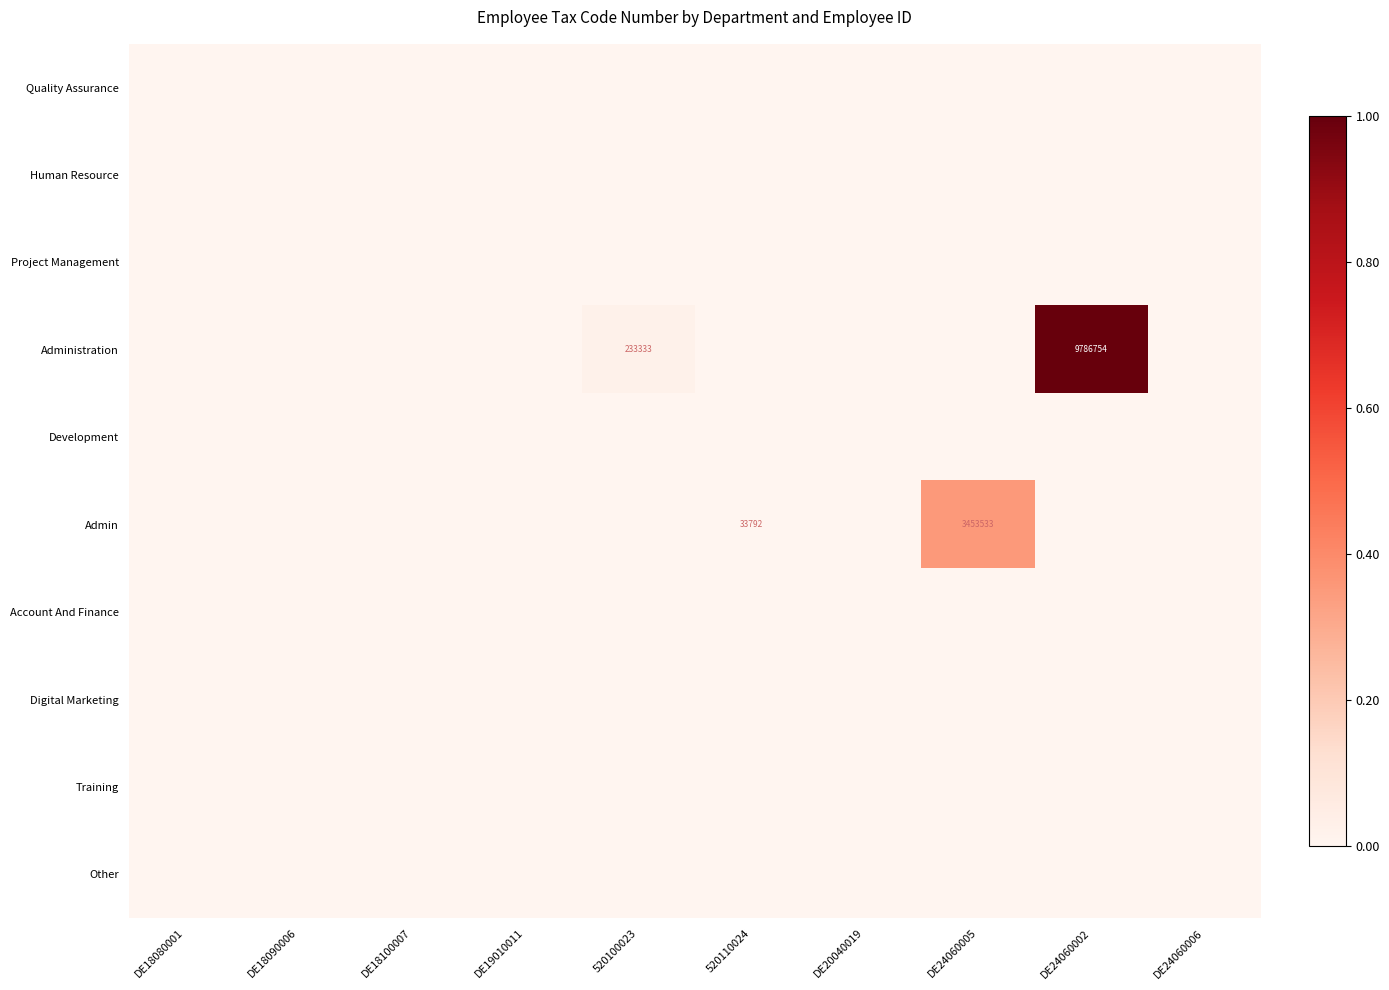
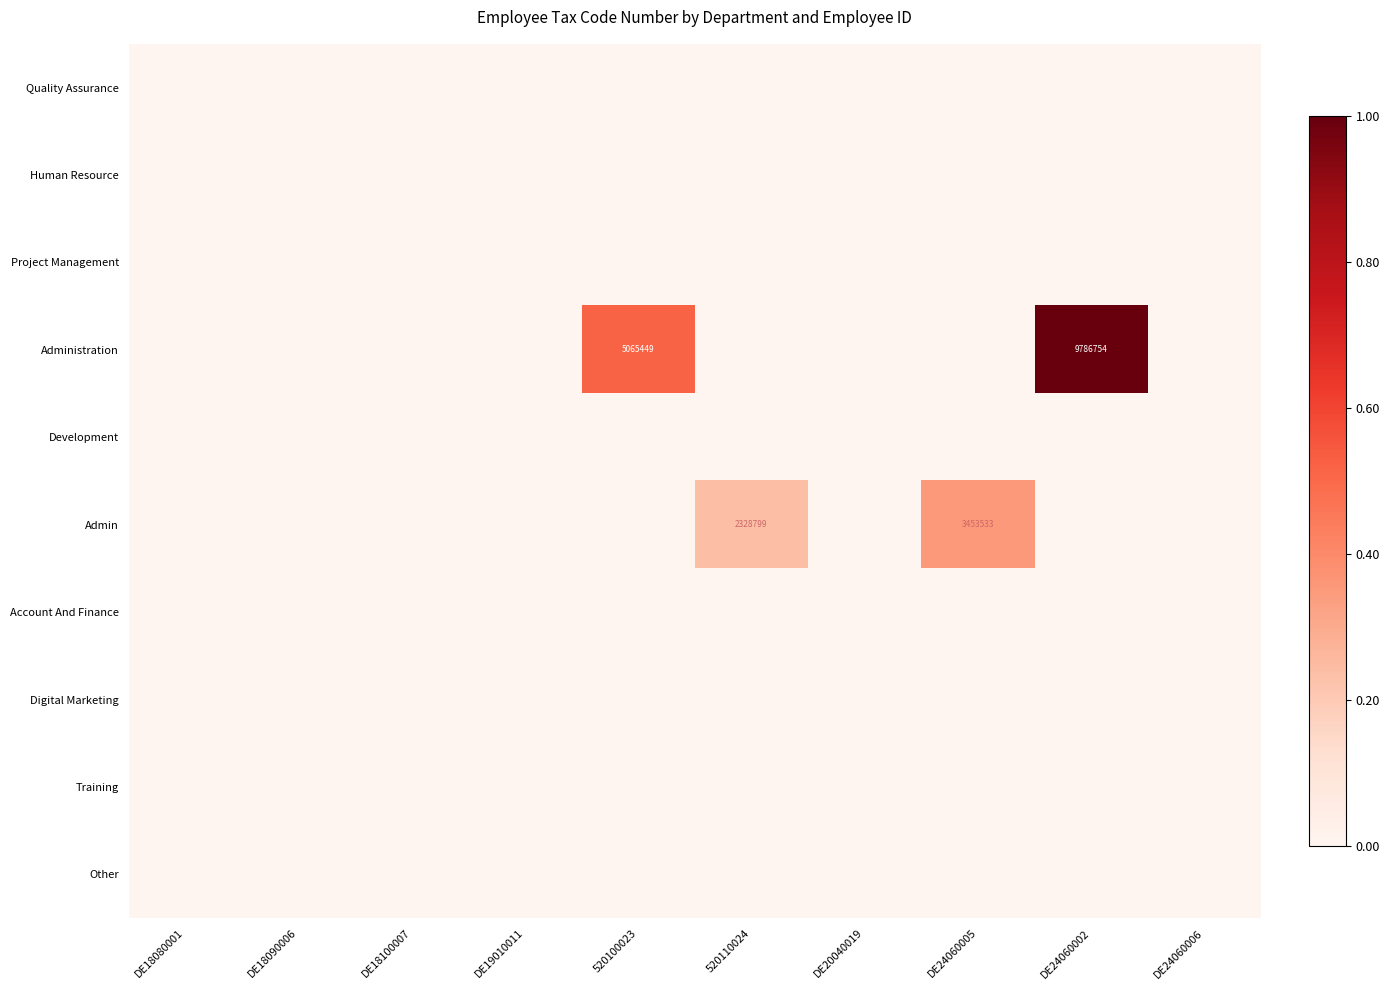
  {
    "Administration": {
-     "520100023": 233333,
+     "520100023": 5065449,
      "DE24060002": 9786754
    },
    "Admin": {
-     "520110024": 33792,
+     "520110024": 2328799,
      "DE24060005": 3453533
    }
  }
